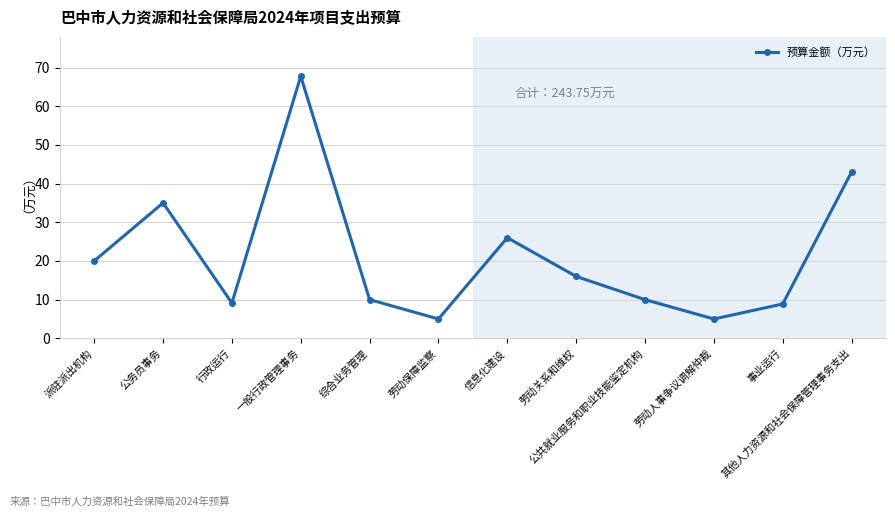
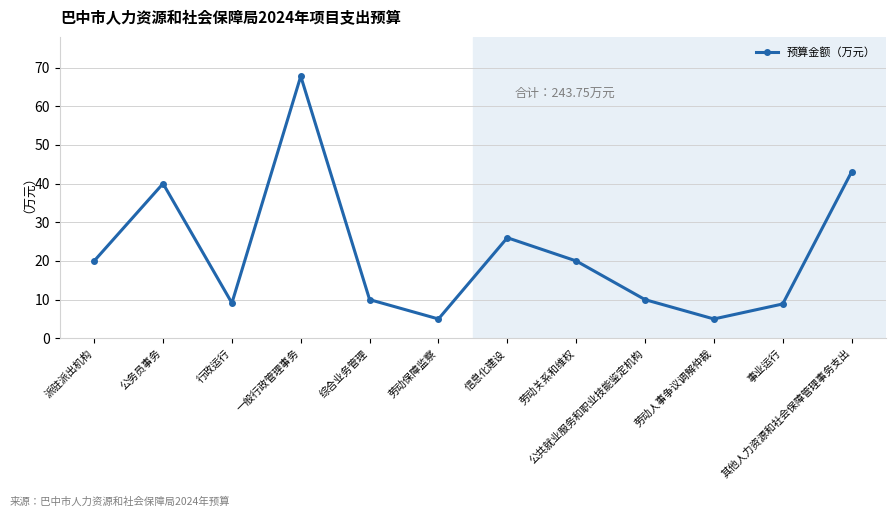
  {
    "派驻派出机构": 20,
-   "公务员事务": 35,
+   "公务员事务": 40,
    "行政运行": 9,
    "一般行政管理事务": 68,
    "综合业务管理": 10,
    "劳动保障监察": 5,
    "信息化建设": 26,
-   "劳动关系和维权": 16,
+   "劳动关系和维权": 20,
    "公共就业服务和职业技能鉴定机构": 10,
    "劳动人事争议调解仲裁": 5,
    "事业运行": 9,
    "其他人力资源和社会保障管理事务支出": 43
  }
